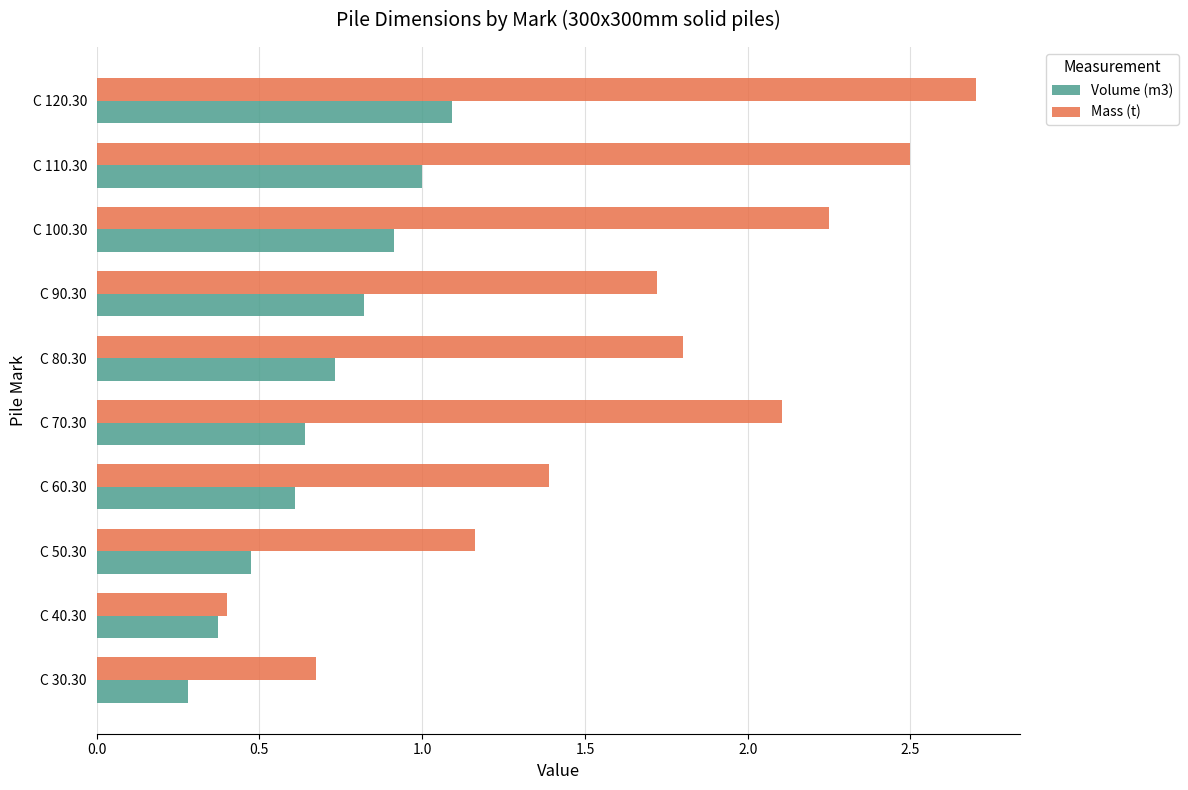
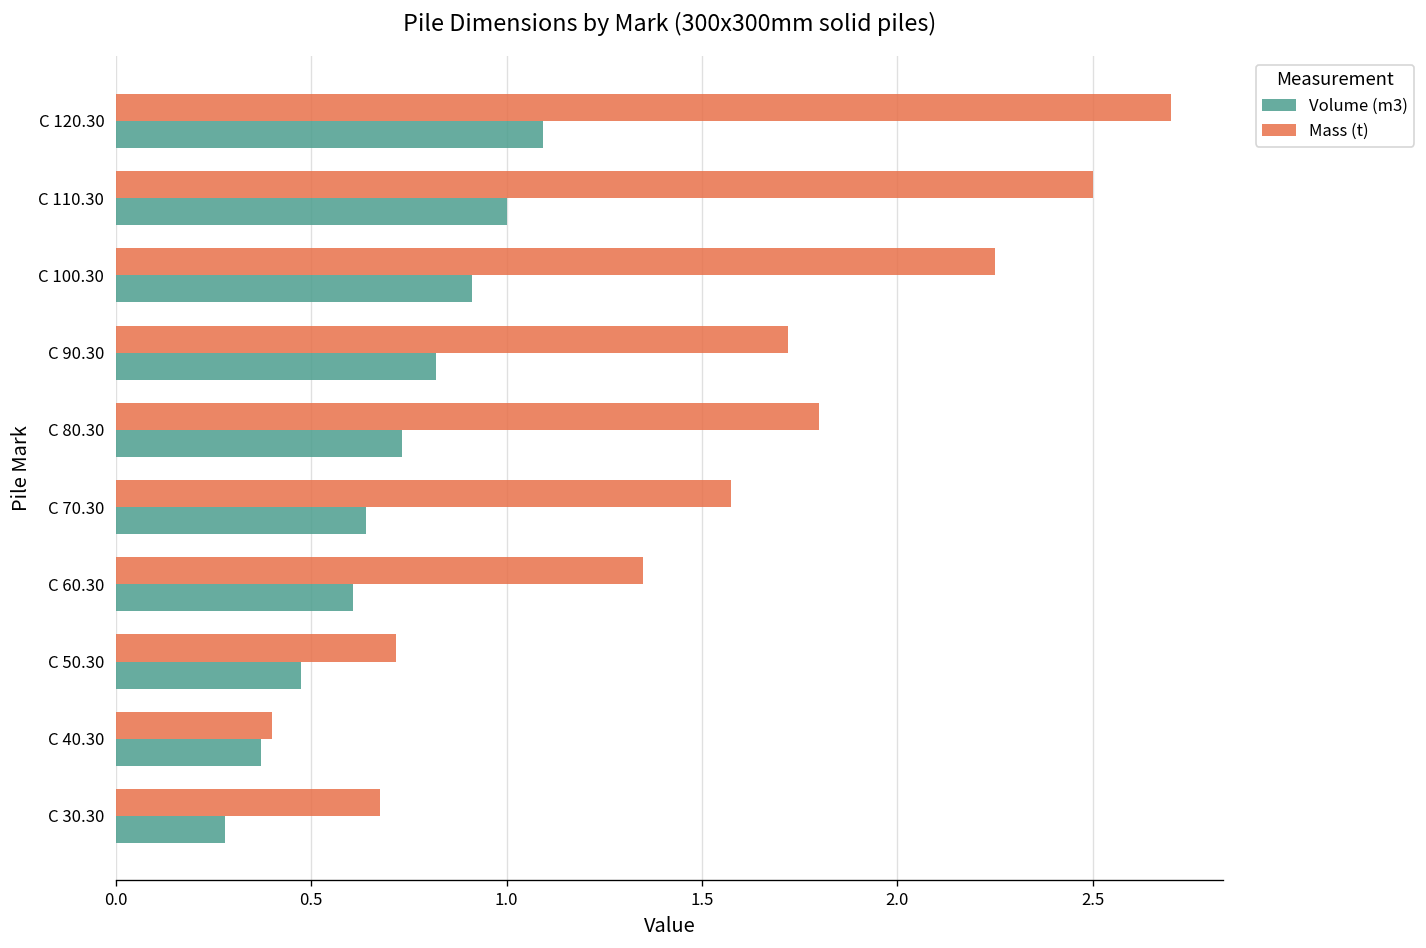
  {
    "Volume (m3)": {
      "C 120.30": 1.09,
      "C 110.30": 1.00,
      "C 100.30": 0.91,
      "C 90.30": 0.82,
      "C 80.30": 0.73,
      "C 70.30": 0.64,
      "C 60.30": 0.61,
      "C 50.30": 0.47,
      "C 40.30": 0.37,
      "C 30.30": 0.28
    },
    "Mass (t)": {
      "C 120.30": 2.70,
      "C 110.30": 2.50,
      "C 100.30": 2.25,
      "C 90.30": 1.72,
      "C 80.30": 1.80,
-     "C 70.30": 2.11,
-     "C 60.30": 1.39,
-     "C 50.30": 1.16,
+     "C 70.30": 1.58,
+     "C 60.30": 1.35,
+     "C 50.30": 0.72,
      "C 40.30": 0.40,
      "C 30.30": 0.68
    }
  }
